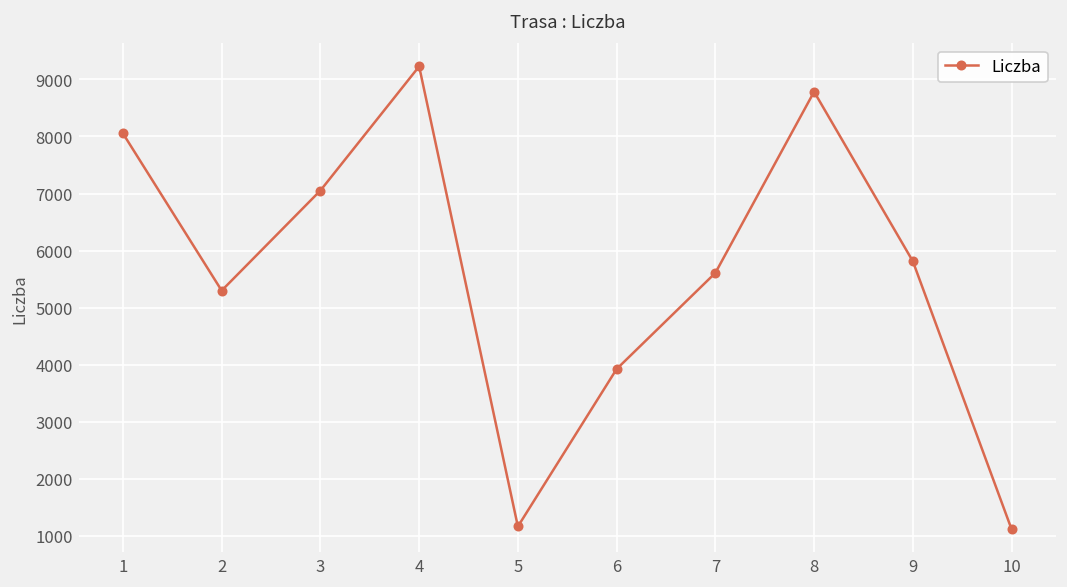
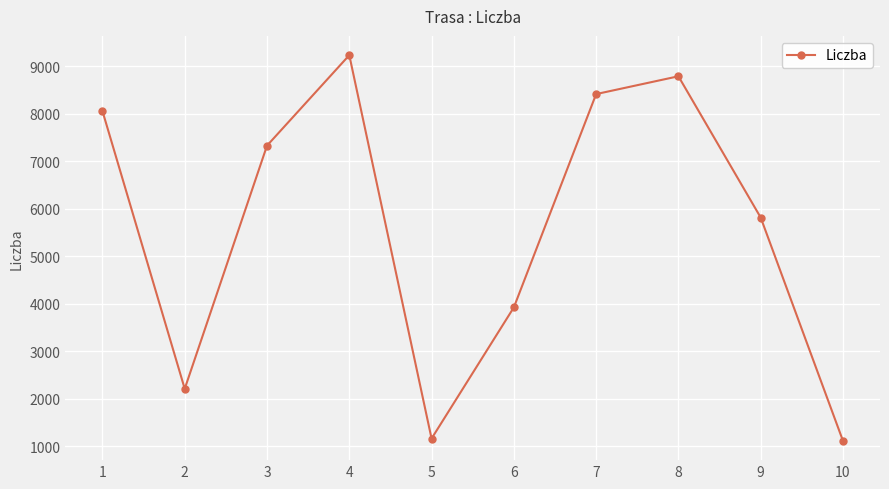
  {
    "1": 8100,
-   "2": 5300,
-   "3": 7100,
+   "2": 2200,
+   "3": 7300,
    "4": 9200,
    "5": 1200,
    "6": 3900,
-   "7": 5600,
+   "7": 8400,
    "8": 8800,
    "9": 5800,
    "10": 1100
  }
